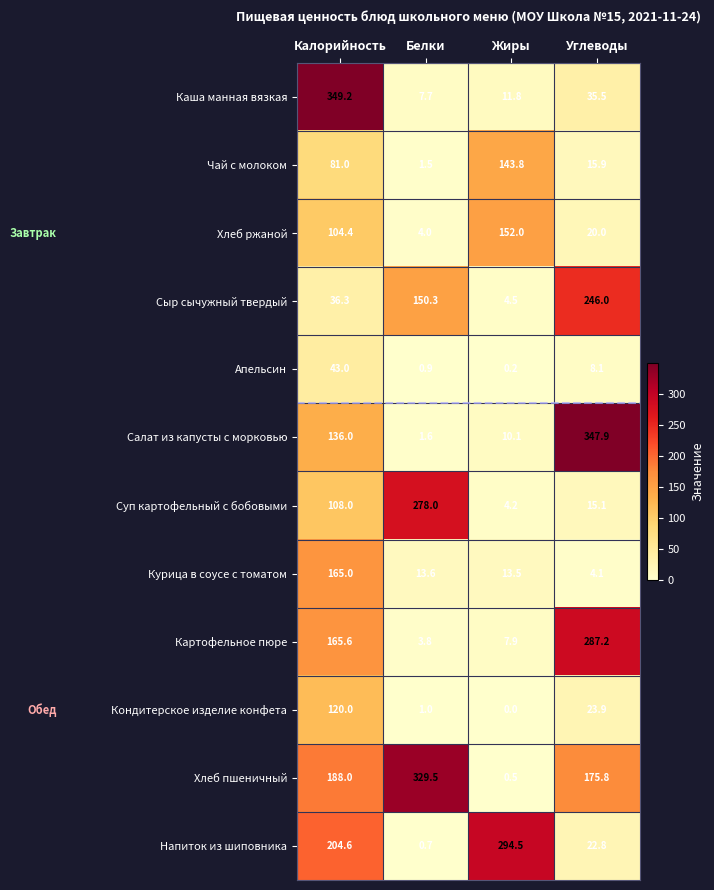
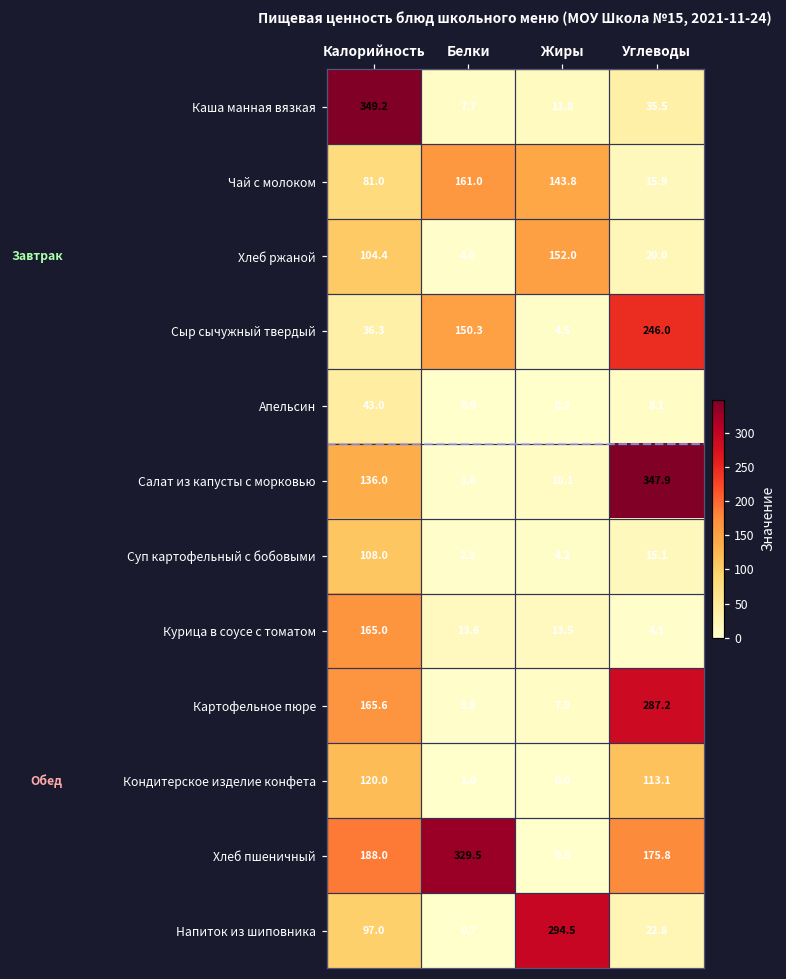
  {
    "Каша манная вязкая": {
      "Калорийность": 349.2,
      "Белки": 7.7,
      "Жиры": 11.8,
      "Углеводы": 35.5
    },
    "Чай с молоком": {
      "Калорийность": 81.0,
-     "Белки": 1.5,
+     "Белки": 161.0,
      "Жиры": 143.8,
      "Углеводы": 15.9
    },
    "Хлеб ржаной": {
      "Калорийность": 104.4,
      "Белки": 4.0,
      "Жиры": 152.0,
      "Углеводы": 20.0
    },
    "Сыр сычужный твердый": {
      "Калорийность": 36.3,
      "Белки": 150.3,
      "Жиры": 4.5,
      "Углеводы": 246.0
    },
    "Апельсин": {
      "Калорийность": 43.0,
      "Белки": 0.9,
      "Жиры": 0.2,
      "Углеводы": 8.1
    },
    "Салат из капусты с морковью": {
      "Калорийность": 136.0,
      "Белки": 1.6,
      "Жиры": 10.1,
      "Углеводы": 347.9
    },
    "Суп картофельный с бобовыми": {
      "Калорийность": 108.0,
-     "Белки": 278.0,
+     "Белки": 2.3,
      "Жиры": 4.2,
      "Углеводы": 15.1
    },
    "Курица в соусе с томатом": {
      "Калорийность": 165.0,
      "Белки": 13.6,
      "Жиры": 13.5,
      "Углеводы": 4.1
    },
    "Картофельное пюре": {
      "Калорийность": 165.6,
      "Белки": 3.8,
      "Жиры": 7.9,
      "Углеводы": 287.2
    },
    "Кондитерское изделие конфета": {
      "Калорийность": 120.0,
      "Белки": 1.0,
      "Жиры": 0.0,
-     "Углеводы": 23.9
+     "Углеводы": 113.1
    },
    "Хлеб пшеничный": {
      "Калорийность": 188.0,
      "Белки": 329.5,
      "Жиры": 0.5,
      "Углеводы": 175.8
    },
    "Напиток из шиповника": {
-     "Калорийность": 204.6,
+     "Калорийность": 97.0,
      "Белки": 0.7,
      "Жиры": 294.5,
      "Углеводы": 22.8
    }
  }
